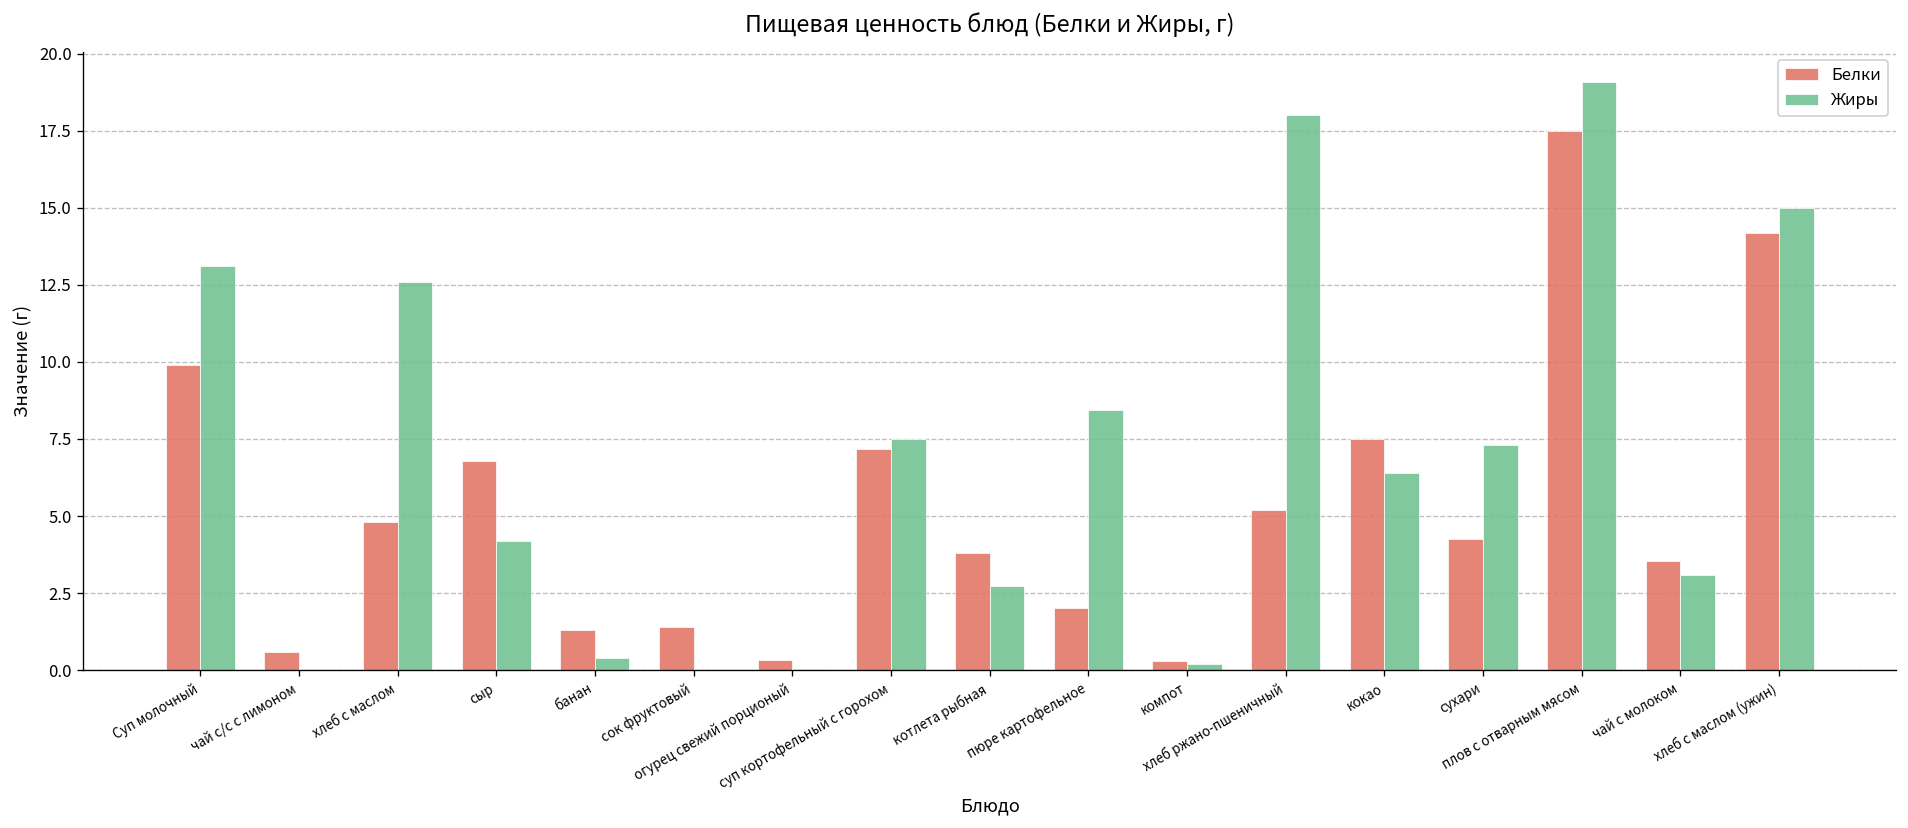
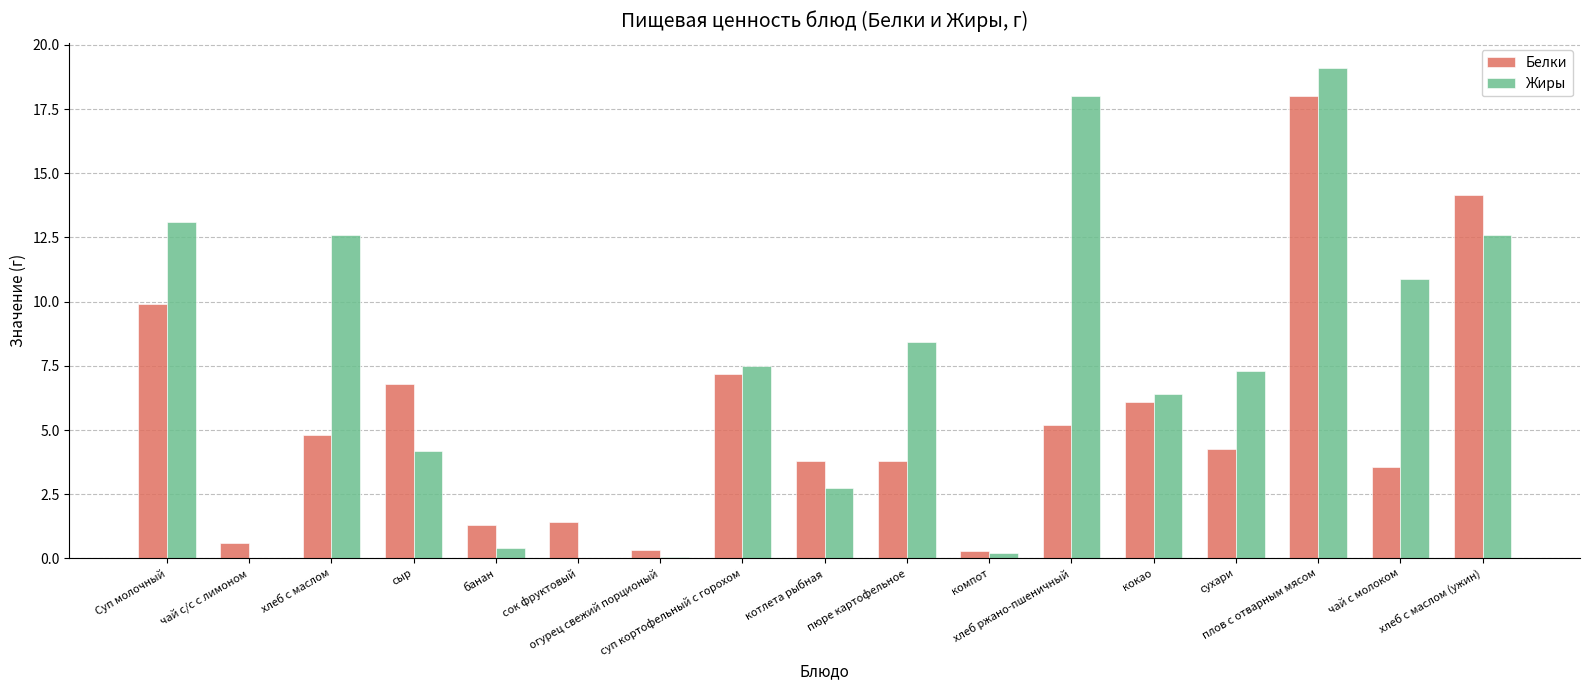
  {
    "Белки": {
      "Суп молочный": 9.9,
      "чай с/с с лимоном": 0.6,
      "хлеб с маслом": 4.8,
      "сыр": 6.8,
      "банан": 1.3,
      "сок фруктовый": 1.4,
      "огурец свежий порционый": 0.3,
      "суп кортофельный с горохом": 7.2,
      "котлета рыбная": 3.8,
-     "пюре картофельное": 2.0,
+     "пюре картофельное": 3.8,
      "компот": 0.3,
      "хлеб ржано-пшеничный": 5.2,
-     "кокао": 7.5,
+     "кокао": 6.1,
      "сухари": 4.3,
-     "плов с отварным мясом": 17.5,
+     "плов с отварным мясом": 18.0,
      "чай с молоком": 3.5,
      "хлеб с маслом (ужин)": 14.2
    },
    "Жиры": {
      "Суп молочный": 13.1,
      "чай с/с с лимоном": 0.0,
      "хлеб с маслом": 12.6,
      "сыр": 4.2,
      "банан": 0.4,
      "сок фруктовый": 0.0,
      "суп кортофельный с горохом": 7.5,
      "котлета рыбная": 2.7,
      "пюре картофельное": 8.4,
      "компот": 0.2,
      "хлеб ржано-пшеничный": 18.0,
      "кокао": 6.4,
      "сухари": 7.3,
      "плов с отварным мясом": 19.1,
-     "чай с молоком": 3.1,
-     "хлеб с маслом (ужин)": 15.0
+     "чай с молоком": 10.9,
+     "хлеб с маслом (ужин)": 12.6
    }
  }
